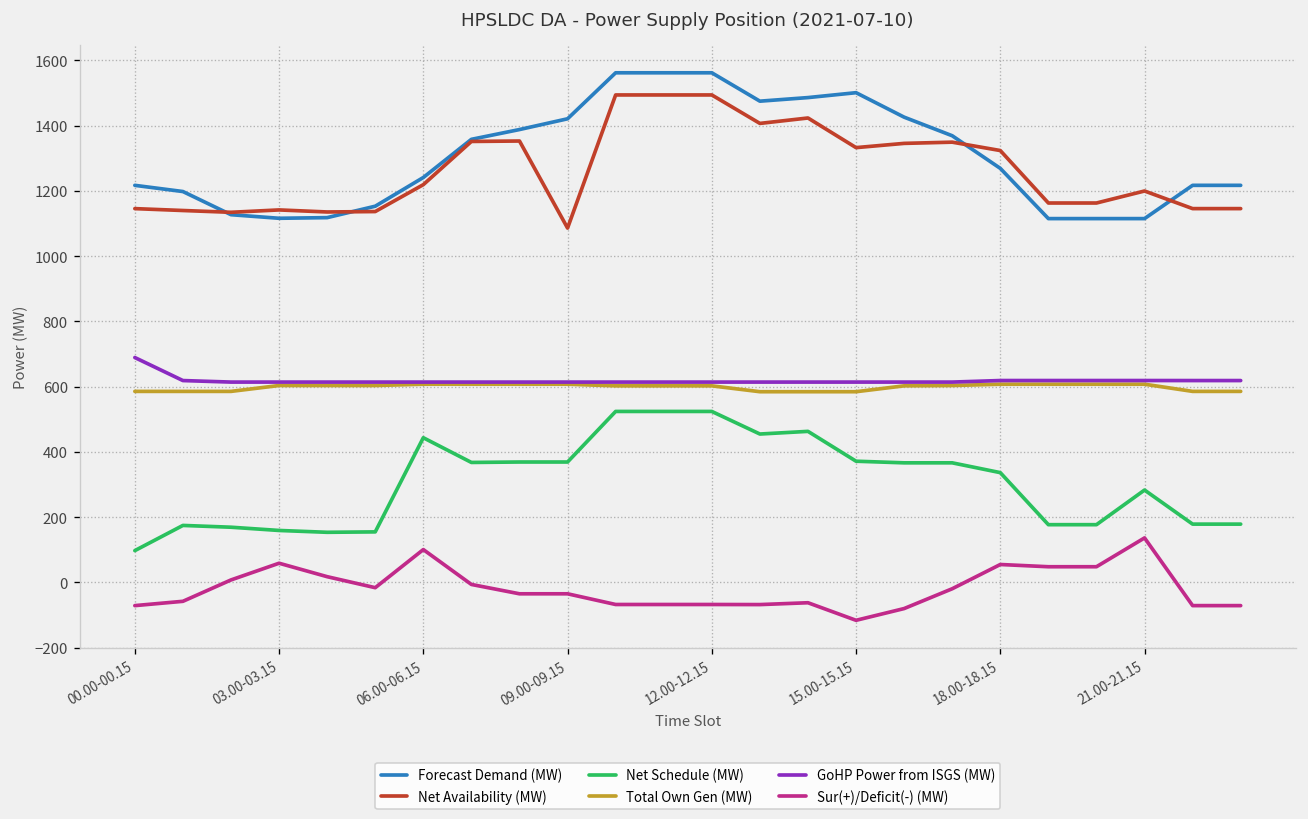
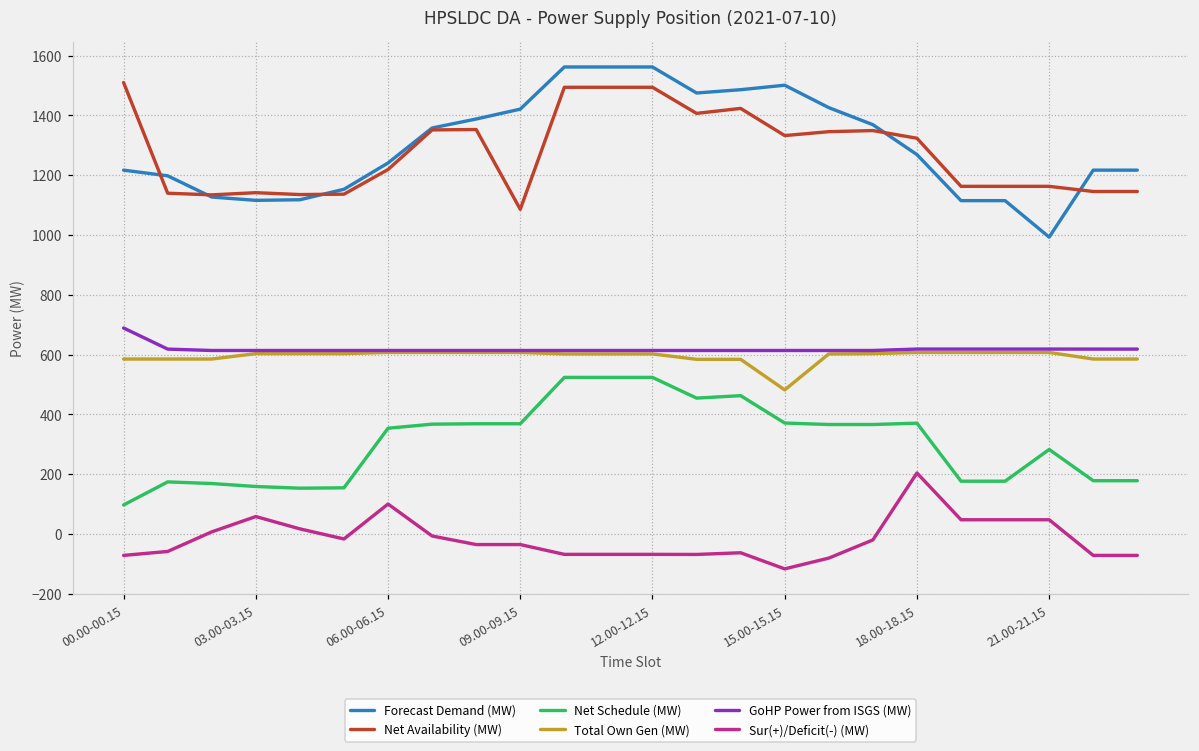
  {
    "Forecast Demand (MW)": {
      "00.00-00.15": 1220,
      "03.00-03.15": 1120,
      "06.00-06.15": 1240,
      "09.00-09.15": 1420,
      "12.00-12.15": 1560,
      "15.00-15.15": 1500,
      "18.00-18.15": 1270,
-     "21.00-21.15": 1120
+     "21.00-21.15": 990
    },
    "Net Availability (MW)": {
-     "00.00-00.15": 1150,
+     "00.00-00.15": 1510,
      "03.00-03.15": 1140,
      "06.00-06.15": 1220,
      "09.00-09.15": 1090,
      "12.00-12.15": 1490,
      "15.00-15.15": 1330,
      "18.00-18.15": 1320,
-     "21.00-21.15": 1200
+     "21.00-21.15": 1160
    },
    "Net Schedule (MW)": {
      "00.00-00.15": 100,
      "03.00-03.15": 160,
-     "06.00-06.15": 440,
+     "06.00-06.15": 350,
      "09.00-09.15": 370,
      "12.00-12.15": 520,
      "15.00-15.15": 370,
-     "18.00-18.15": 340,
+     "18.00-18.15": 370,
      "21.00-21.15": 280
    },
    "Total Own Gen (MW)": {
      "00.00-00.15": 590,
      "03.00-03.15": 600,
      "12.00-12.15": 600,
-     "15.00-15.15": 580,
+     "15.00-15.15": 480,
      "18.00-18.15": 610,
      "21.00-21.15": 610
    },
    "GoHP Power from ISGS (MW)": {
      "00.00-00.15": 690,
      "03.00-03.15": 610,
      "12.00-12.15": 610,
      "15.00-15.15": 610,
      "18.00-18.15": 620,
      "21.00-21.15": 620
    },
    "Sur(+)/Deficit(-) (MW)": {
      "00.00-00.15": -70,
      "03.00-03.15": 60,
      "06.00-06.15": 100,
      "09.00-09.15": -40,
      "12.00-12.15": -70,
      "15.00-15.15": -120,
-     "18.00-18.15": 50,
-     "21.00-21.15": 140
+     "18.00-18.15": 200,
+     "21.00-21.15": 50
    }
  }
